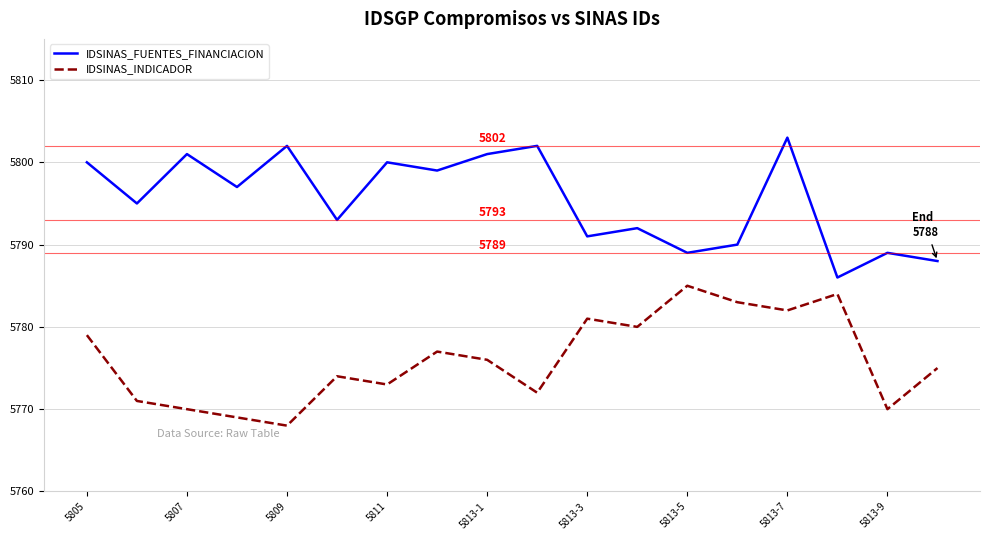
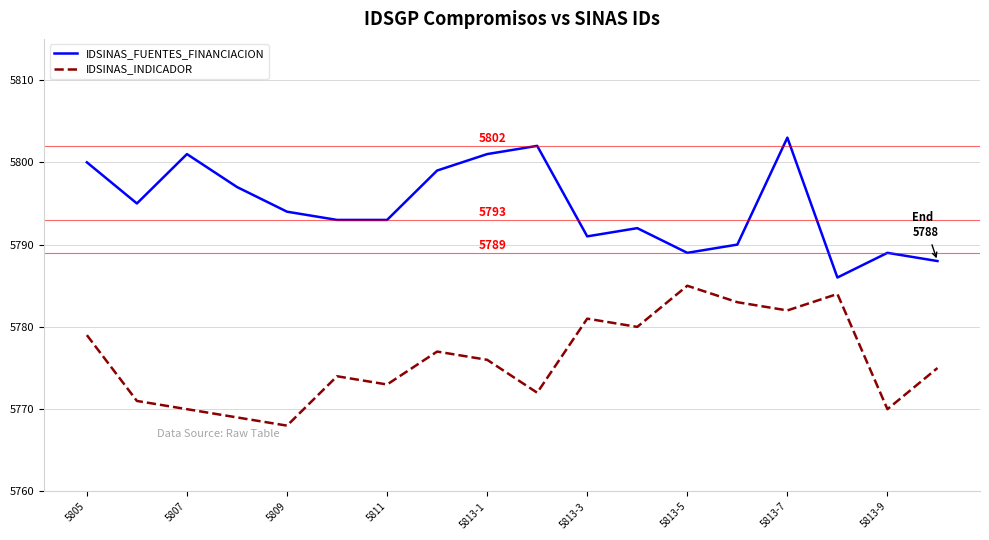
  {
    "IDSINAS_FUENTES_FINANCIACION": {
      "5805": 5800,
      "5807": 5801,
-     "5809": 5802,
-     "5811": 5800,
+     "5809": 5794,
+     "5811": 5793,
      "5813-3": 5791,
      "5813-5": 5789,
      "5813-7": 5803,
      "5813-9": 5789
    },
    "IDSINAS_INDICADOR": {
      "5805": 5779,
      "5807": 5770,
      "5809": 5768,
      "5811": 5773,
      "5813-1": 5776,
      "5813-3": 5781,
      "5813-5": 5785,
      "5813-7": 5782,
      "5813-9": 5770
    }
  }
